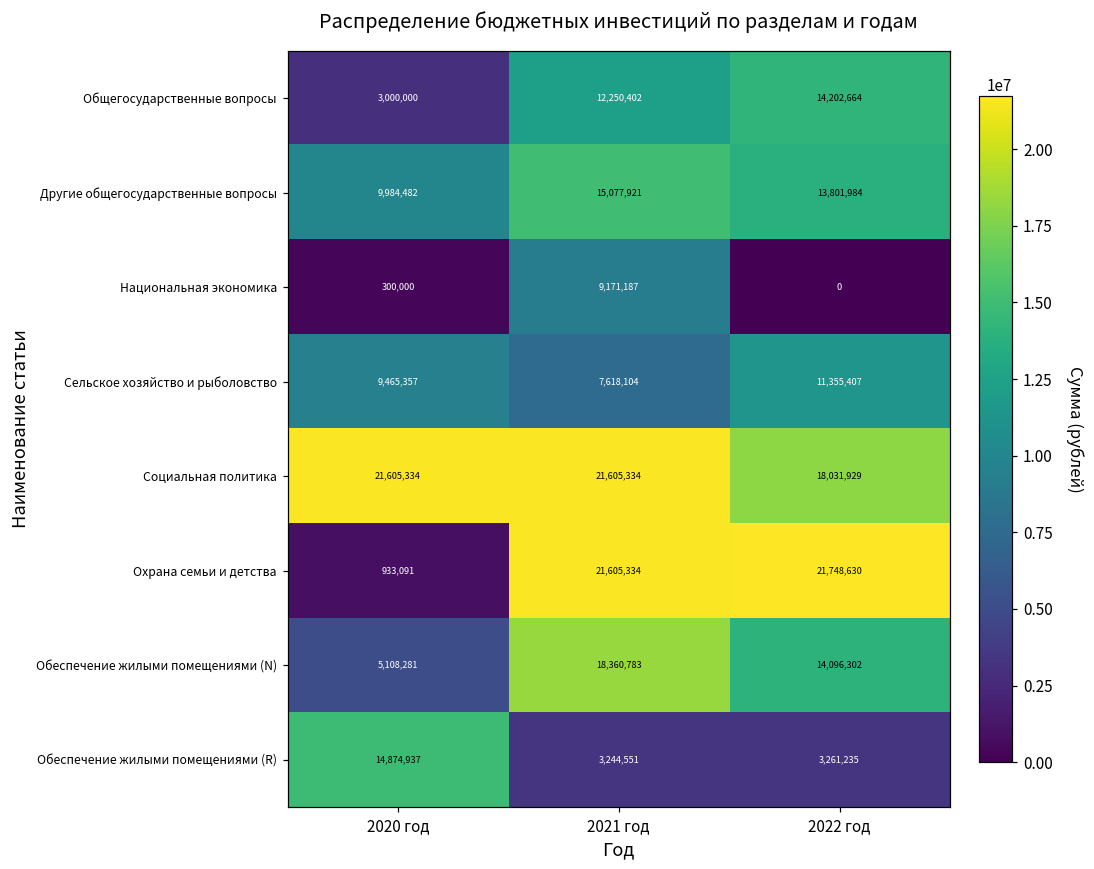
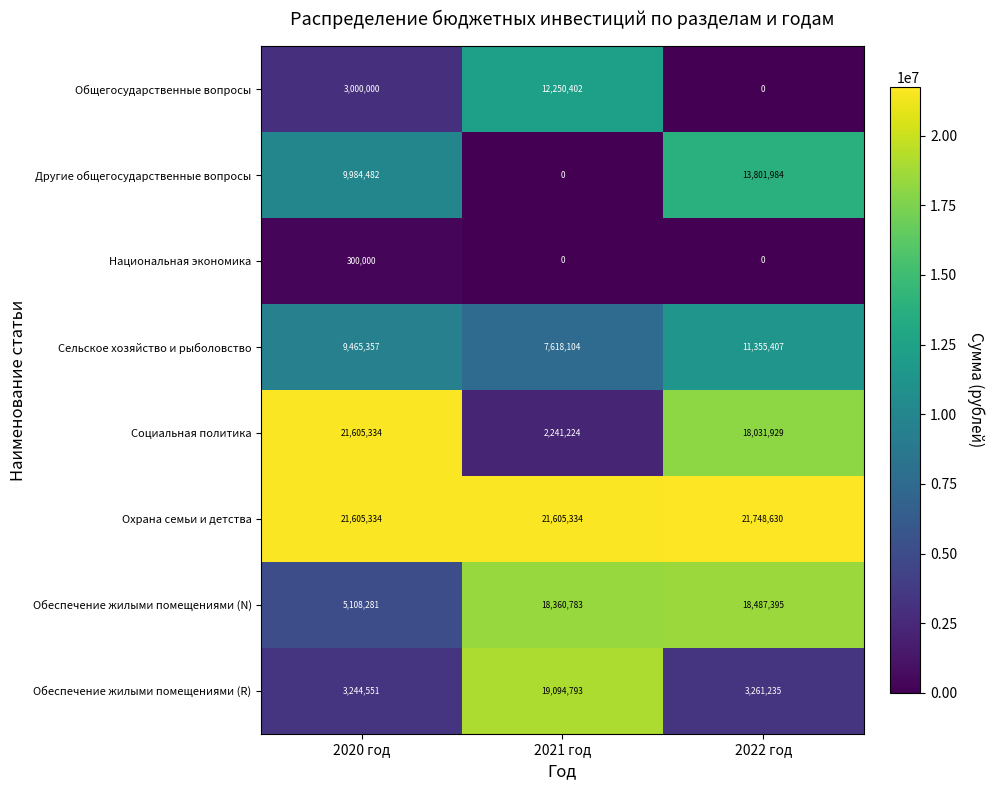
  {
    "Общегосударственные вопросы": {
      "2020 год": "3,000,000",
      "2021 год": "12,250,402",
-     "2022 год": "14,202,664"
+     "2022 год": "0"
    },
    "Другие общегосударственные вопросы": {
      "2020 год": "9,984,482",
-     "2021 год": "15,077,921",
+     "2021 год": "0",
      "2022 год": "13,801,984"
    },
    "Национальная экономика": {
      "2020 год": "300,000",
-     "2021 год": "9,171,187",
+     "2021 год": "0",
      "2022 год": "0"
    },
    "Сельское хозяйство и рыболовство": {
      "2020 год": "9,465,357",
      "2021 год": "7,618,104",
      "2022 год": "11,355,407"
    },
    "Социальная политика": {
      "2020 год": "21,605,334",
-     "2021 год": "21,605,334",
+     "2021 год": "2,241,224",
      "2022 год": "18,031,929"
    },
    "Охрана семьи и детства": {
-     "2020 год": "933,091",
+     "2020 год": "21,605,334",
      "2021 год": "21,605,334",
      "2022 год": "21,748,630"
    },
    "Обеспечение жилыми помещениями (N)": {
      "2020 год": "5,108,281",
      "2021 год": "18,360,783",
-     "2022 год": "14,096,302"
+     "2022 год": "18,487,395"
    },
    "Обеспечение жилыми помещениями (R)": {
-     "2020 год": "14,874,937",
-     "2021 год": "3,244,551",
+     "2020 год": "3,244,551",
+     "2021 год": "19,094,793",
      "2022 год": "3,261,235"
    }
  }
